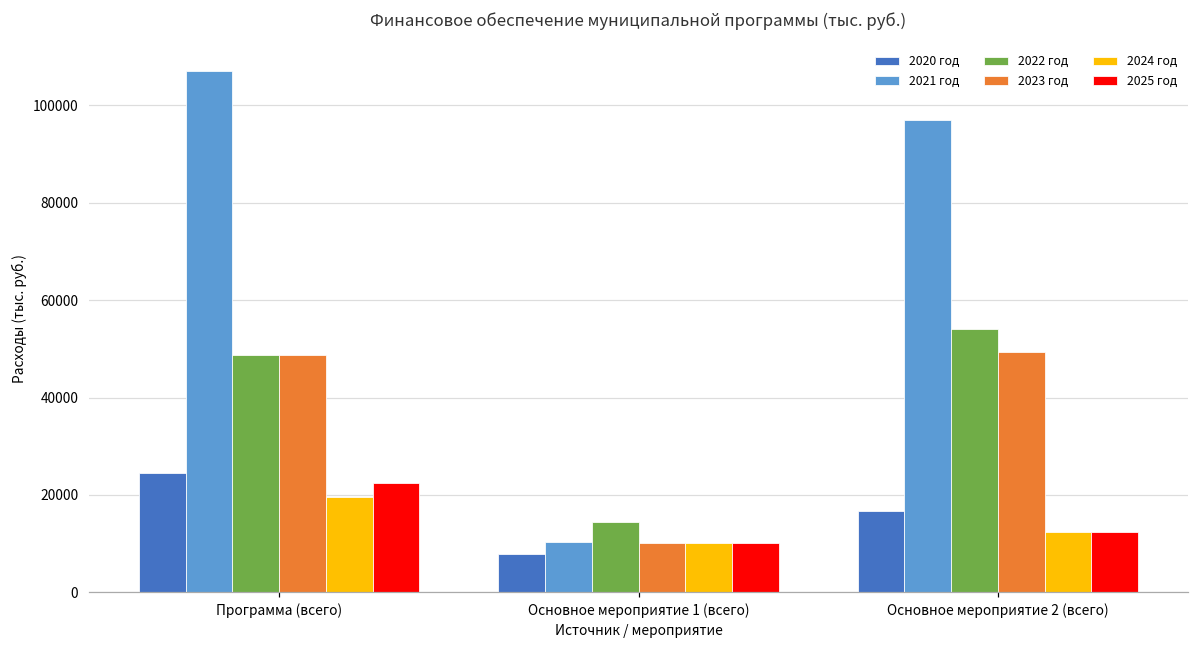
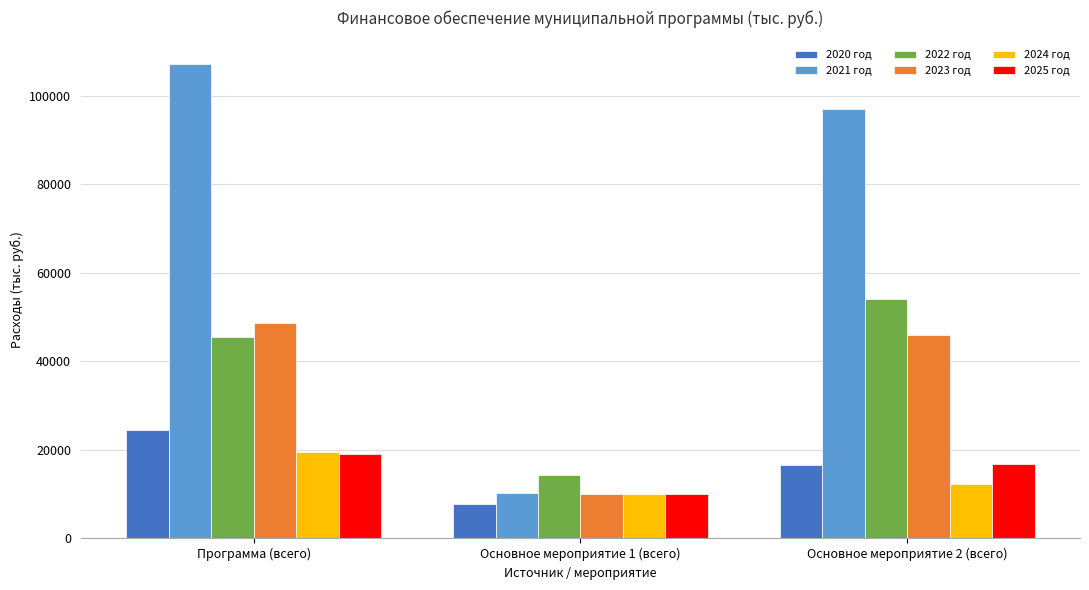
  {
    "2022 год": {
-     "Программа (всего)": 49000,
+     "Программа (всего)": 46000,
      "Основное мероприятие 1 (всего)": 14000,
      "Основное мероприятие 2 (всего)": 54000
    },
    "2023 год": {
      "Программа (всего)": 49000,
      "Основное мероприятие 1 (всего)": 10000,
-     "Основное мероприятие 2 (всего)": 49000
+     "Основное мероприятие 2 (всего)": 46000
    },
    "2024 год": {
      "Программа (всего)": 20000,
      "Основное мероприятие 1 (всего)": 10000,
      "Основное мероприятие 2 (всего)": 12000
    },
    "2025 год": {
-     "Программа (всего)": 23000,
+     "Программа (всего)": 19000,
      "Основное мероприятие 1 (всего)": 10000,
-     "Основное мероприятие 2 (всего)": 12000
+     "Основное мероприятие 2 (всего)": 17000
    }
  }
